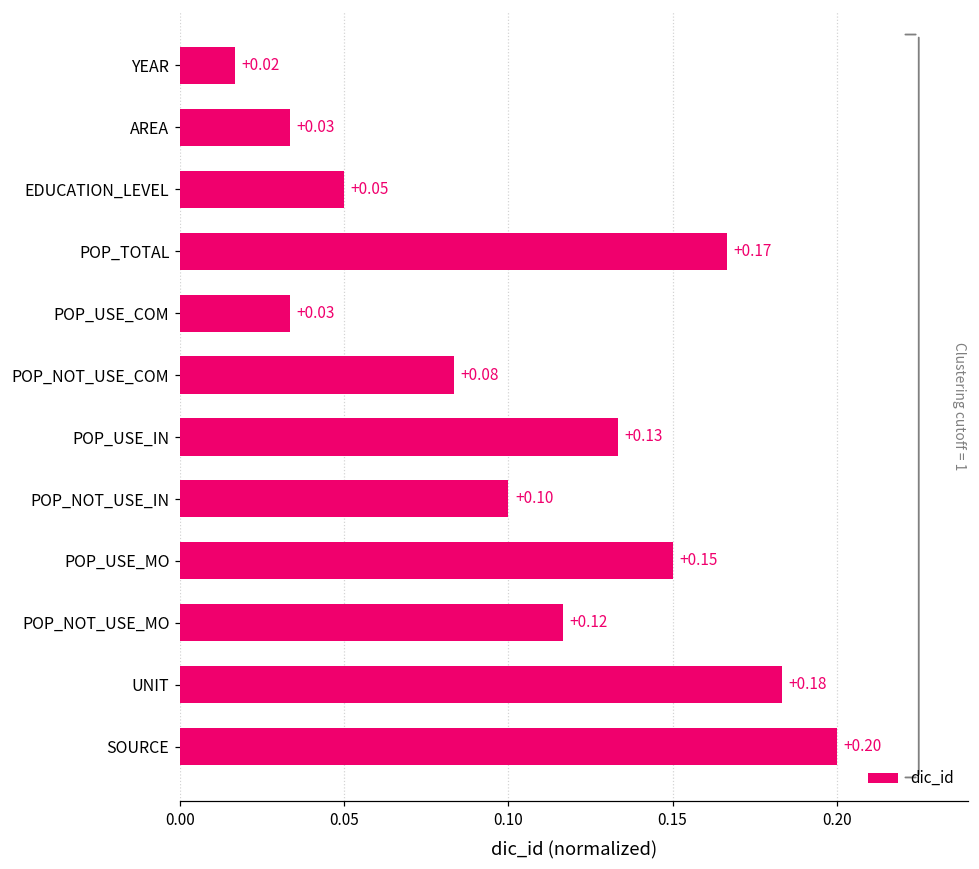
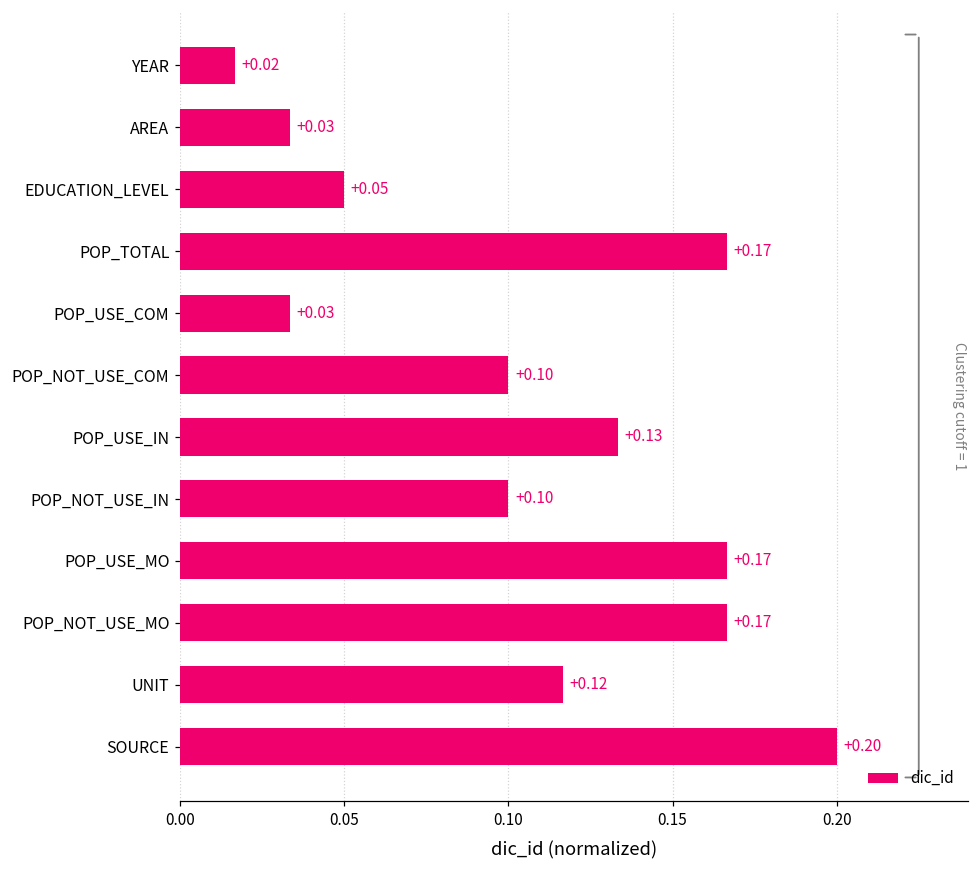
  {
    "YEAR": "+0.02",
    "AREA": "+0.03",
    "EDUCATION_LEVEL": "+0.05",
    "POP_TOTAL": "+0.17",
    "POP_USE_COM": "+0.03",
-   "POP_NOT_USE_COM": "+0.08",
+   "POP_NOT_USE_COM": "+0.10",
    "POP_USE_IN": "+0.13",
    "POP_NOT_USE_IN": "+0.10",
-   "POP_USE_MO": "+0.15",
-   "POP_NOT_USE_MO": "+0.12",
-   "UNIT": "+0.18",
+   "POP_USE_MO": "+0.17",
+   "POP_NOT_USE_MO": "+0.17",
+   "UNIT": "+0.12",
    "SOURCE": "+0.20"
  }
